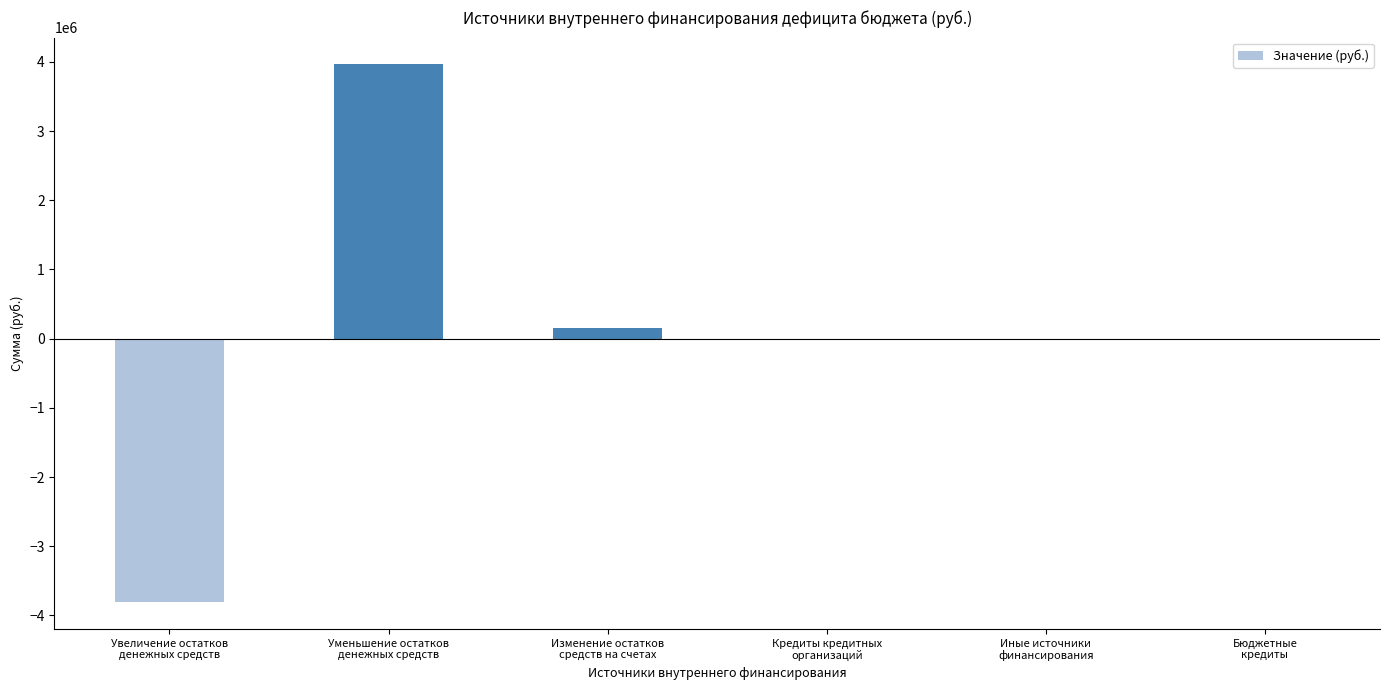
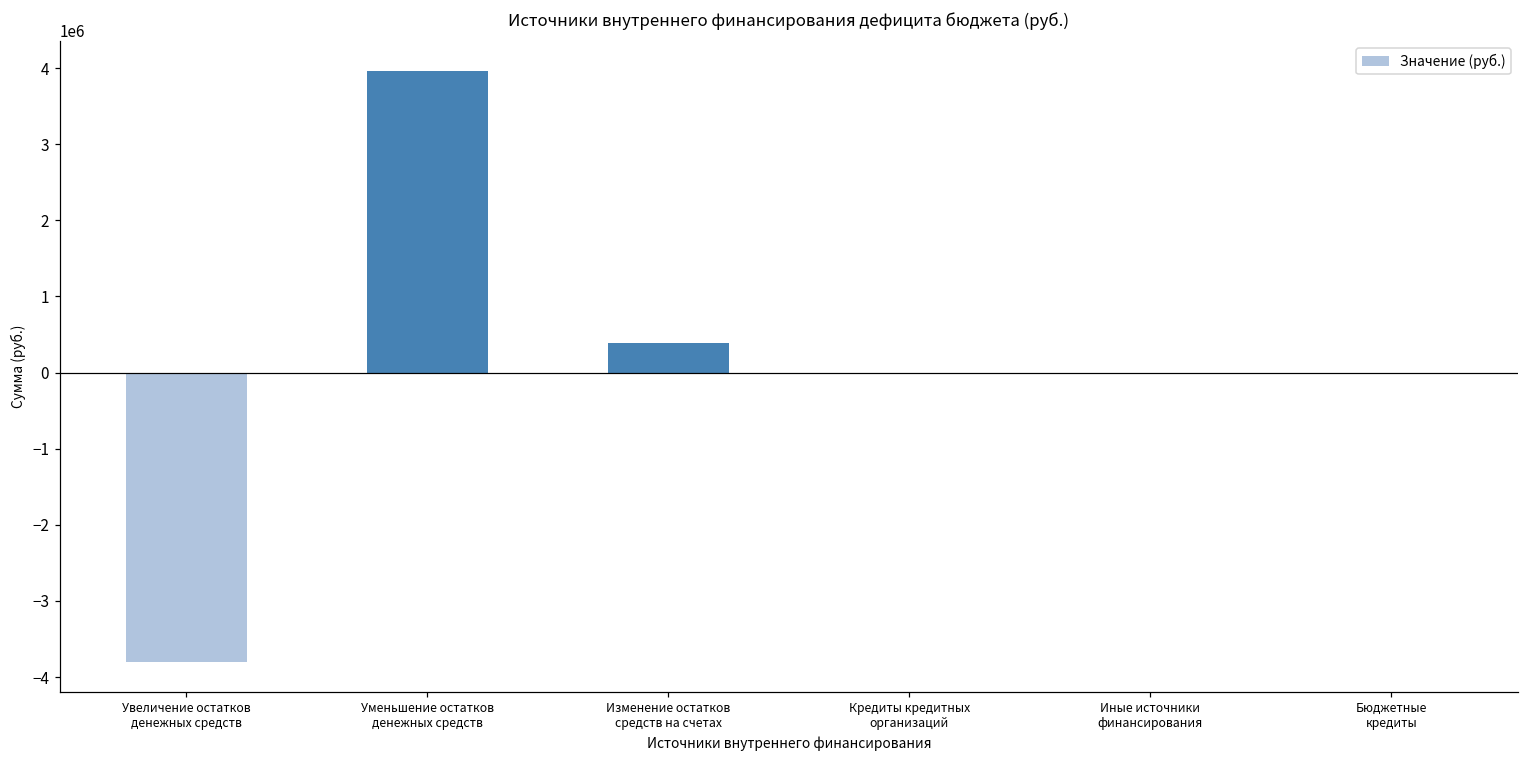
  {
    "Увеличение остатков денежных средств": -3800000,
    "Уменьшение остатков денежных средств": 4000000,
-   "Изменение остатков средств на счетах": 200000,
+   "Изменение остатков средств на счетах": 400000,
    "Кредиты кредитных организаций": 0,
    "Иные источники финансирования": 0,
    "Бюджетные кредиты": 0
  }
